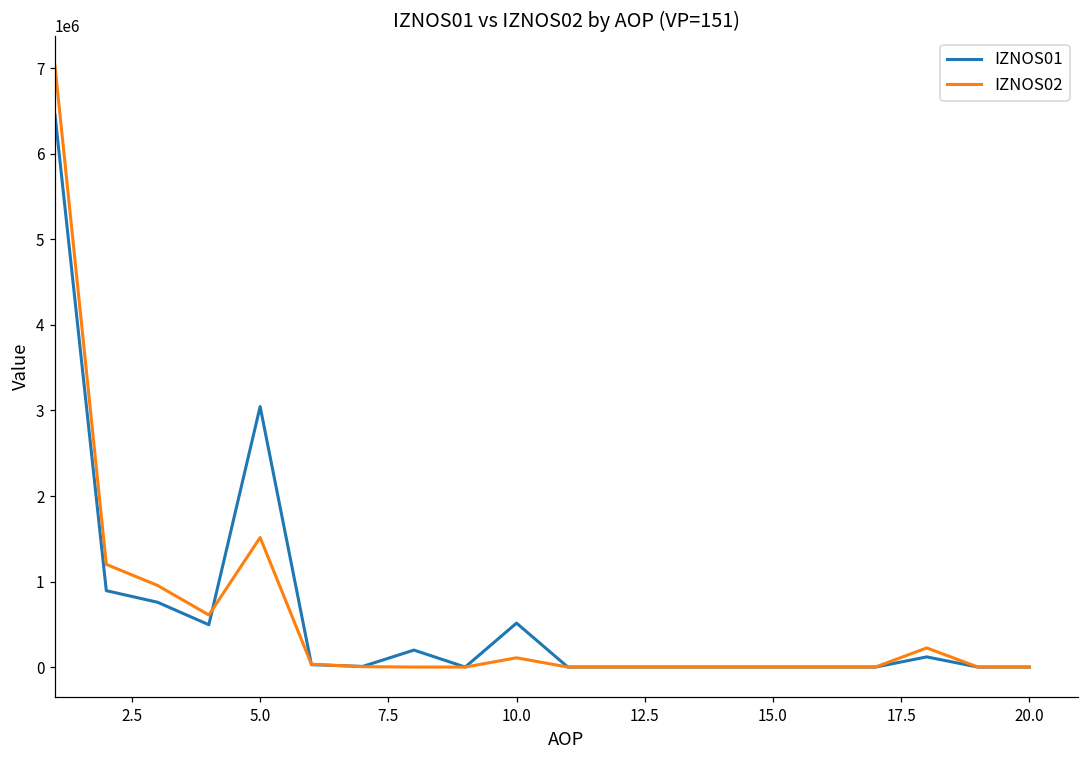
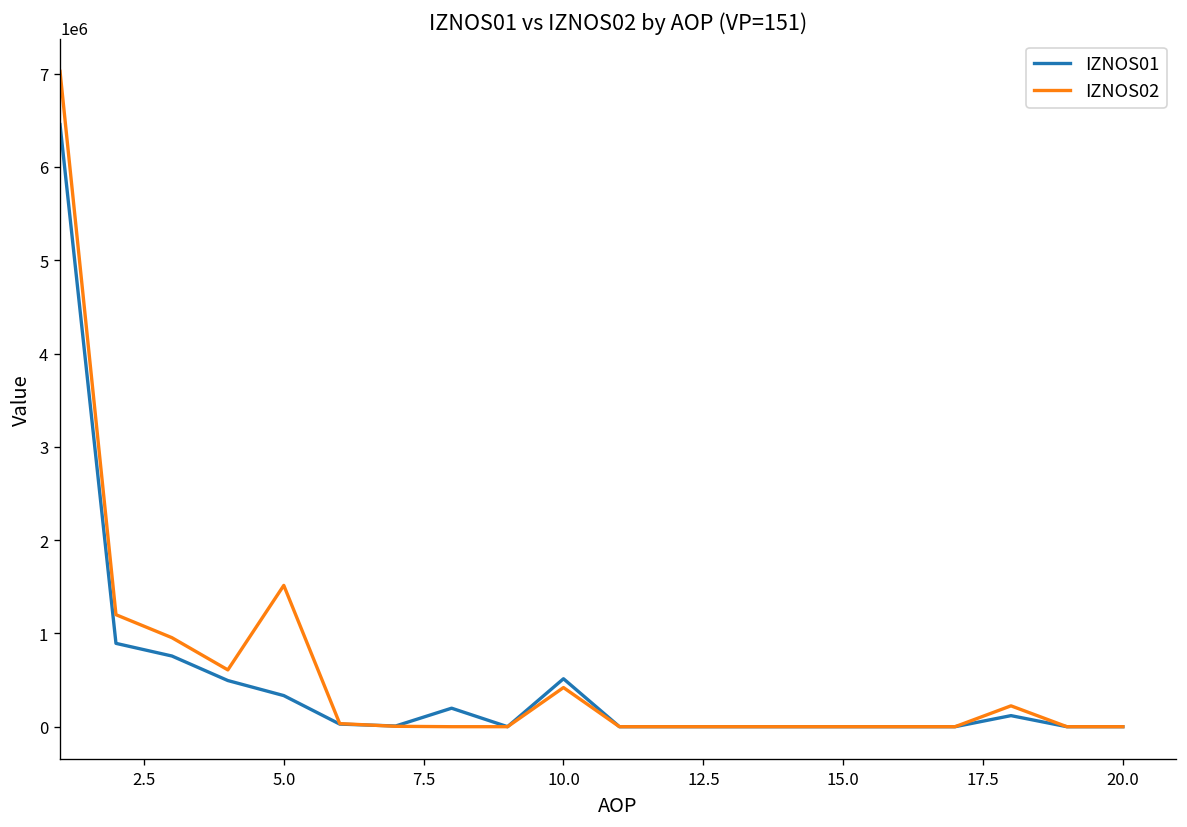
  {
    "IZNOS01": {
-     "5.0": 3000000,
+     "5.0": 300000,
      "10.0": 500000
    },
    "IZNOS02": {
      "5.0": 1500000,
-     "10.0": 100000
+     "10.0": 400000
    }
  }
